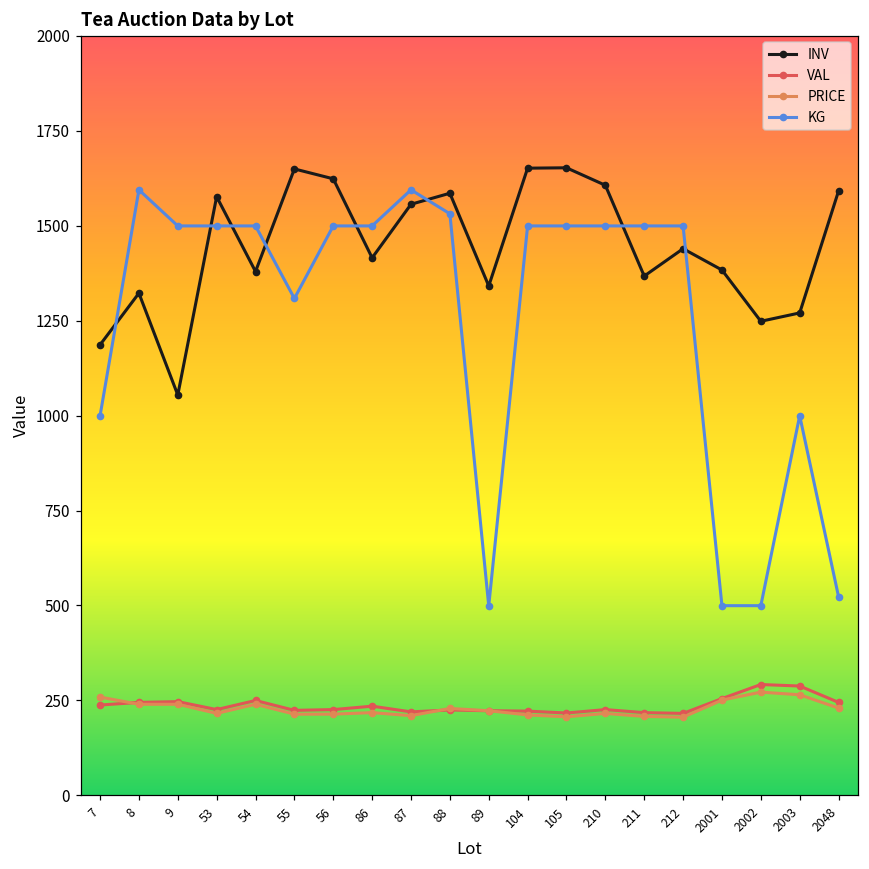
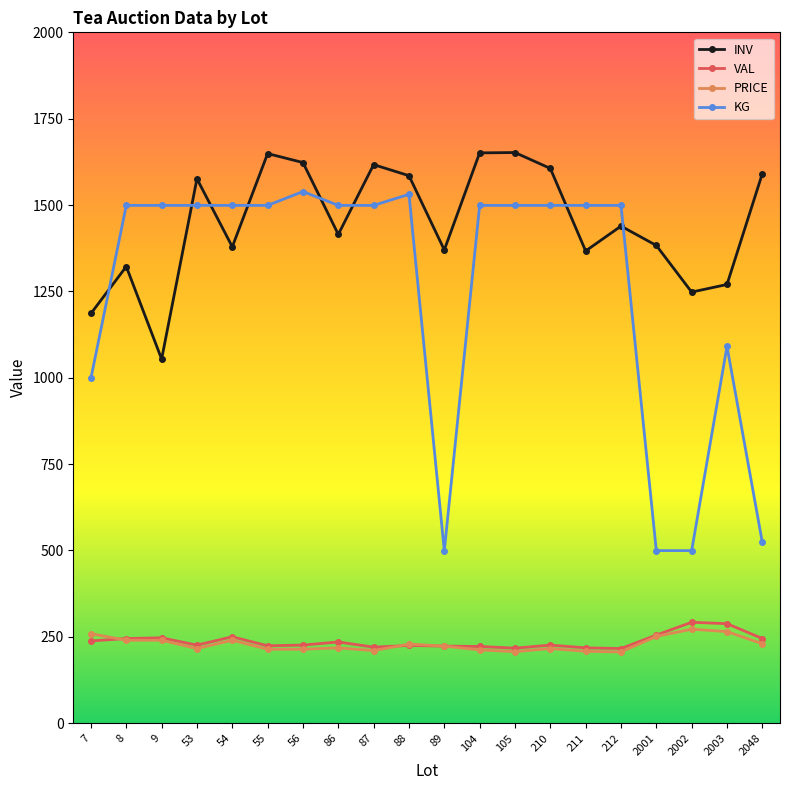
  {
    "INV": {
      "7": 1190,
      "8": 1320,
      "9": 1050,
      "53": 1580,
      "54": 1380,
      "55": 1650,
      "56": 1620,
      "86": 1420,
-     "87": 1560,
+     "87": 1620,
      "88": 1590,
-     "89": 1340,
+     "89": 1370,
      "104": 1650,
      "105": 1650,
      "210": 1610,
      "211": 1370,
      "212": 1440,
      "2001": 1380,
      "2002": 1250,
      "2003": 1270,
      "2048": 1590
    },
    "KG": {
      "7": 1000,
-     "8": 1590,
+     "8": 1500,
      "9": 1500,
      "53": 1500,
      "54": 1500,
-     "55": 1310,
-     "56": 1500,
+     "55": 1500,
+     "56": 1540,
      "86": 1500,
-     "87": 1590,
+     "87": 1500,
      "88": 1530,
      "89": 500,
      "104": 1500,
      "105": 1500,
      "210": 1500,
      "211": 1500,
      "212": 1500,
      "2001": 500,
      "2002": 500,
-     "2003": 1000,
+     "2003": 1090,
      "2048": 520
    }
  }
